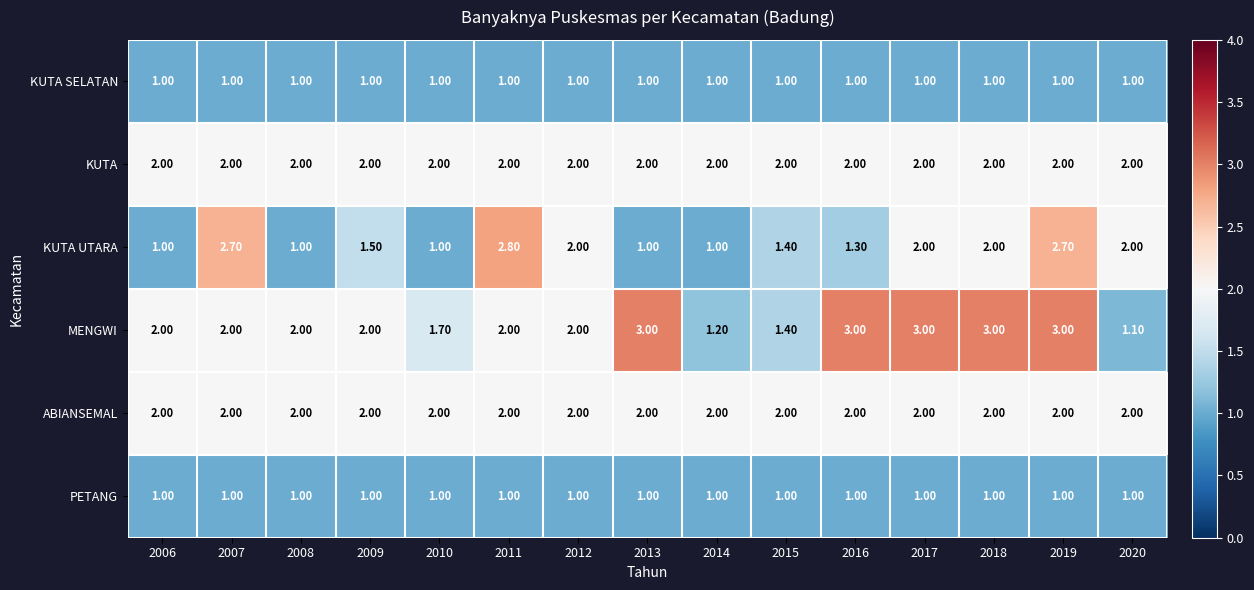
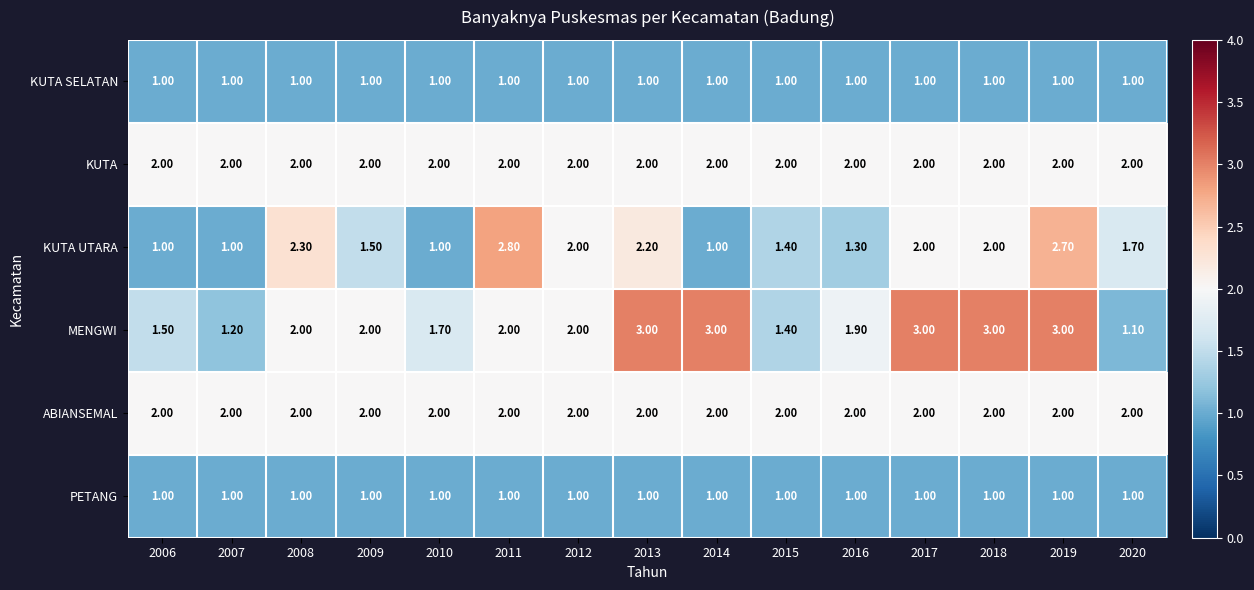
  {
    "KUTA SELATAN": {
      "2006": 1.00,
      "2007": 1.00,
      "2008": 1.00,
      "2009": 1.00,
      "2010": 1.00,
      "2011": 1.00,
      "2012": 1.00,
      "2013": 1.00,
      "2014": 1.00,
      "2015": 1.00,
      "2016": 1.00,
      "2017": 1.00,
      "2018": 1.00,
      "2019": 1.00,
      "2020": 1.00
    },
    "KUTA": {
      "2006": 2.00,
      "2007": 2.00,
      "2008": 2.00,
      "2009": 2.00,
      "2010": 2.00,
      "2011": 2.00,
      "2012": 2.00,
      "2013": 2.00,
      "2014": 2.00,
      "2015": 2.00,
      "2016": 2.00,
      "2017": 2.00,
      "2018": 2.00,
      "2019": 2.00,
      "2020": 2.00
    },
    "KUTA UTARA": {
      "2006": 1.00,
-     "2007": 2.70,
-     "2008": 1.00,
+     "2007": 1.00,
+     "2008": 2.30,
      "2009": 1.50,
      "2010": 1.00,
      "2011": 2.80,
      "2012": 2.00,
-     "2013": 1.00,
+     "2013": 2.20,
      "2014": 1.00,
      "2015": 1.40,
      "2016": 1.30,
      "2017": 2.00,
      "2018": 2.00,
      "2019": 2.70,
-     "2020": 2.00
+     "2020": 1.70
    },
    "MENGWI": {
-     "2006": 2.00,
-     "2007": 2.00,
+     "2006": 1.50,
+     "2007": 1.20,
      "2008": 2.00,
      "2009": 2.00,
      "2010": 1.70,
      "2011": 2.00,
      "2012": 2.00,
      "2013": 3.00,
-     "2014": 1.20,
+     "2014": 3.00,
      "2015": 1.40,
-     "2016": 3.00,
+     "2016": 1.90,
      "2017": 3.00,
      "2018": 3.00,
      "2019": 3.00,
      "2020": 1.10
    },
    "ABIANSEMAL": {
      "2006": 2.00,
      "2007": 2.00,
      "2008": 2.00,
      "2009": 2.00,
      "2010": 2.00,
      "2011": 2.00,
      "2012": 2.00,
      "2013": 2.00,
      "2014": 2.00,
      "2015": 2.00,
      "2016": 2.00,
      "2017": 2.00,
      "2018": 2.00,
      "2019": 2.00,
      "2020": 2.00
    },
    "PETANG": {
      "2006": 1.00,
      "2007": 1.00,
      "2008": 1.00,
      "2009": 1.00,
      "2010": 1.00,
      "2011": 1.00,
      "2012": 1.00,
      "2013": 1.00,
      "2014": 1.00,
      "2015": 1.00,
      "2016": 1.00,
      "2017": 1.00,
      "2018": 1.00,
      "2019": 1.00,
      "2020": 1.00
    }
  }
